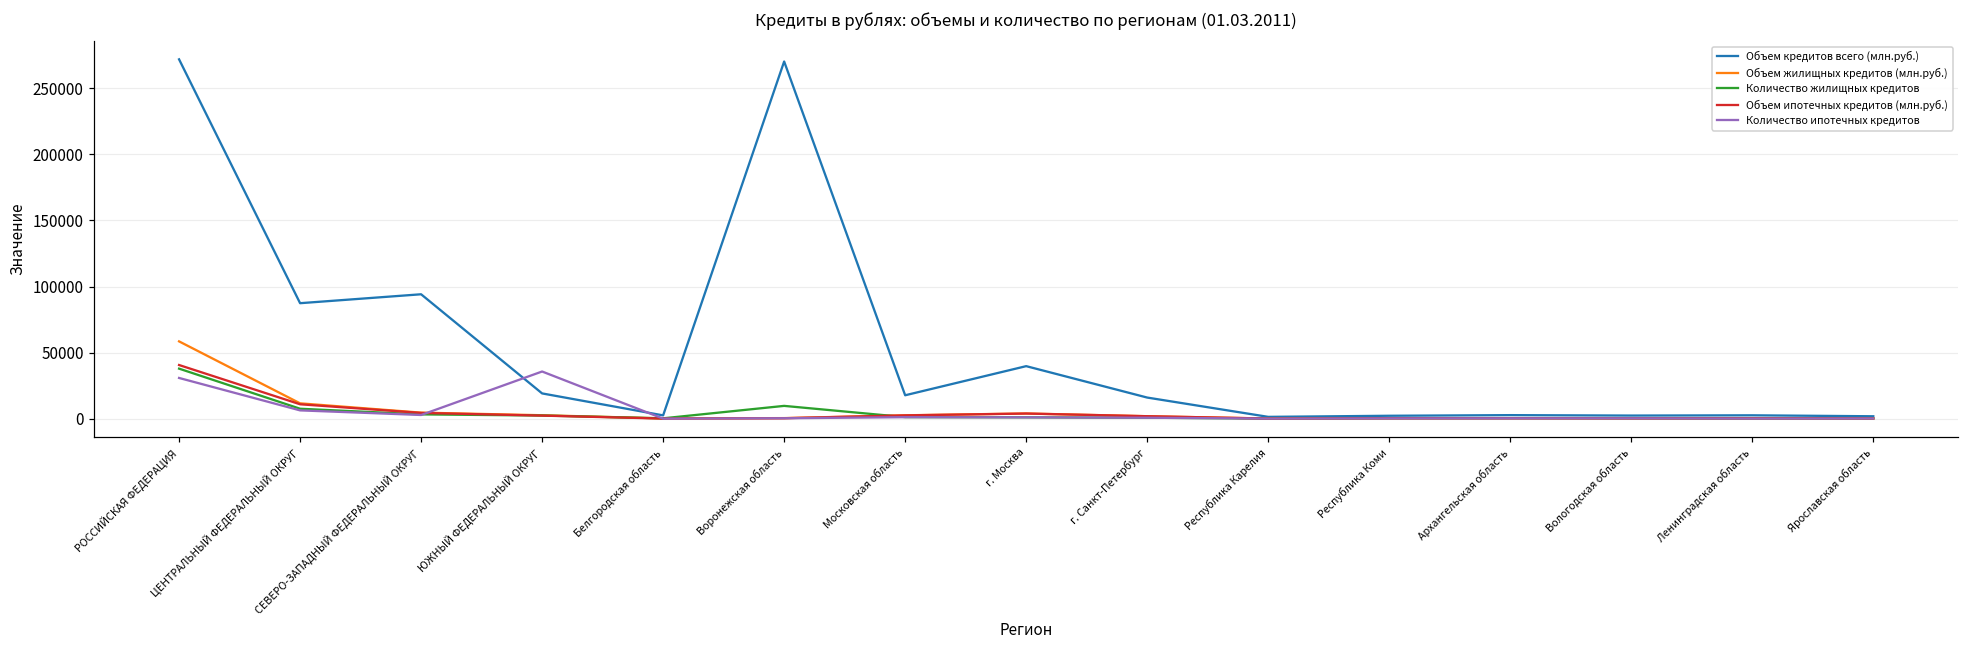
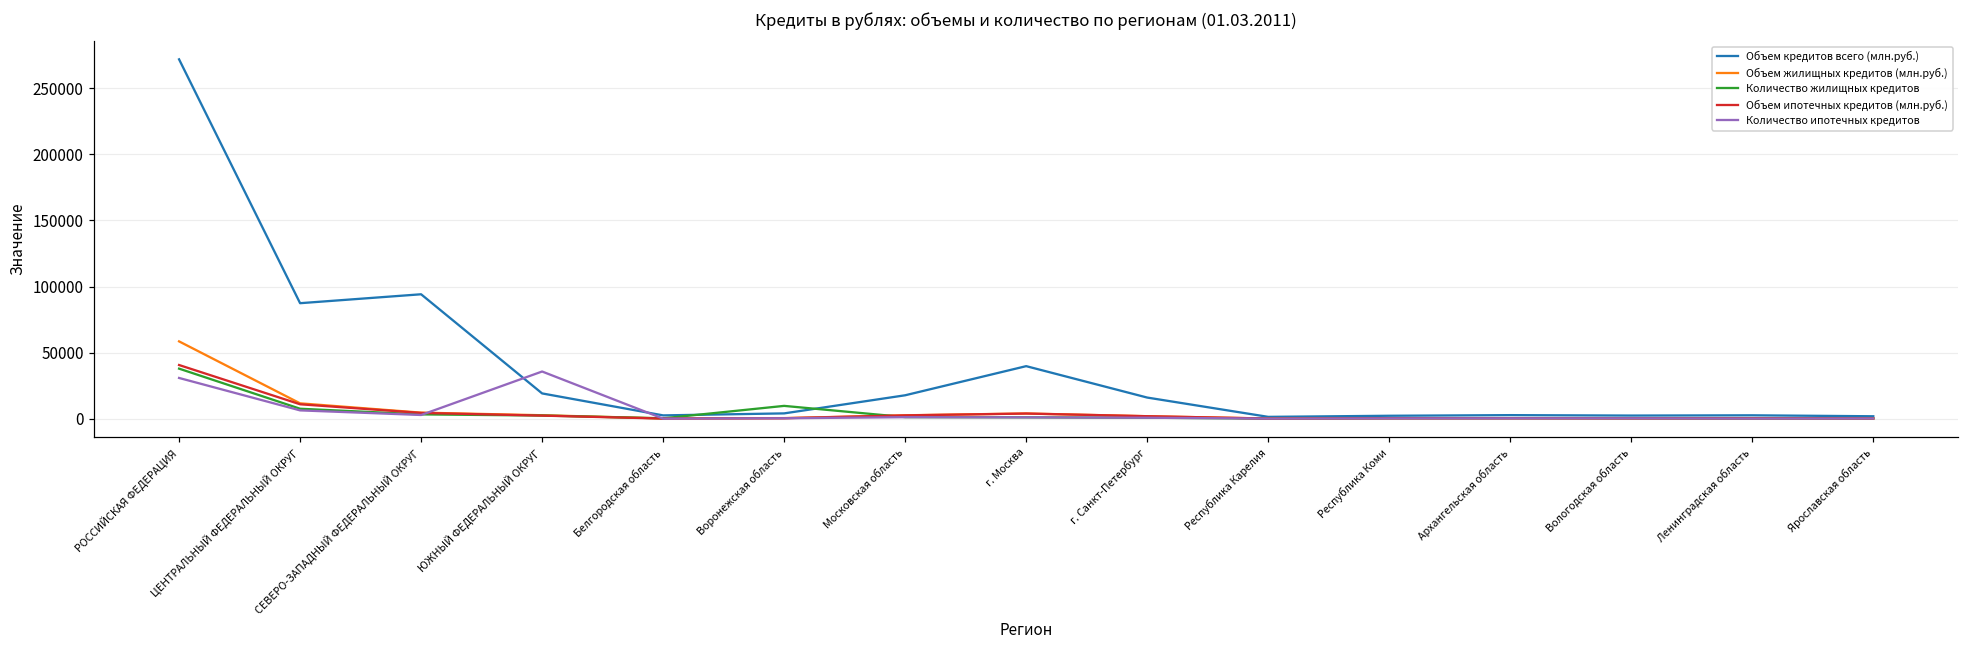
  {
    "Объем кредитов всего (млн.руб.)": {
      "РОССИЙСКАЯ ФЕДЕРАЦИЯ": 272000,
      "ЦЕНТРАЛЬНЫЙ ФЕДЕРАЛЬНЫЙ ОКРУГ": 87000,
      "СЕВЕРО-ЗАПАДНЫЙ ФЕДЕРАЛЬНЫЙ ОКРУГ": 94000,
      "ЮЖНЫЙ ФЕДЕРАЛЬНЫЙ ОКРУГ": 19000,
      "Белгородская область": 3000,
-     "Воронежская область": 270000,
+     "Воронежская область": 4000,
      "Московская область": 18000,
      "г. Москва": 40000,
      "г. Санкт-Петербург": 16000,
      "Архангельская область": 3000,
      "Ленинградская область": 3000
    },
    "Объем жилищных кредитов (млн.руб.)": {
      "РОССИЙСКАЯ ФЕДЕРАЦИЯ": 59000
    },
    "Количество жилищных кредитов": {
      "РОССИЙСКАЯ ФЕДЕРАЦИЯ": 38000,
      "Воронежская область": 10000
    },
    "Объем ипотечных кредитов (млн.руб.)": {
      "РОССИЙСКАЯ ФЕДЕРАЦИЯ": 41000
    },
    "Количество ипотечных кредитов": {
      "РОССИЙСКАЯ ФЕДЕРАЦИЯ": 31000,
      "ЮЖНЫЙ ФЕДЕРАЛЬНЫЙ ОКРУГ": 36000
    }
  }
